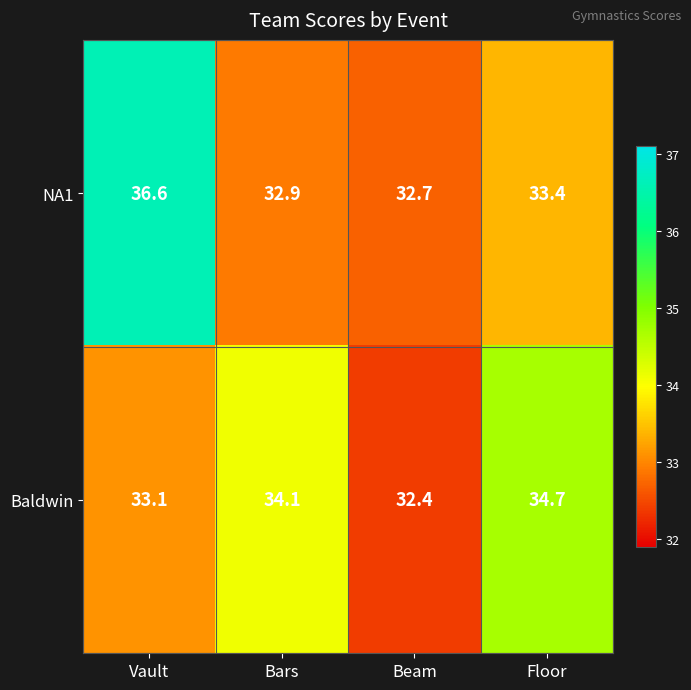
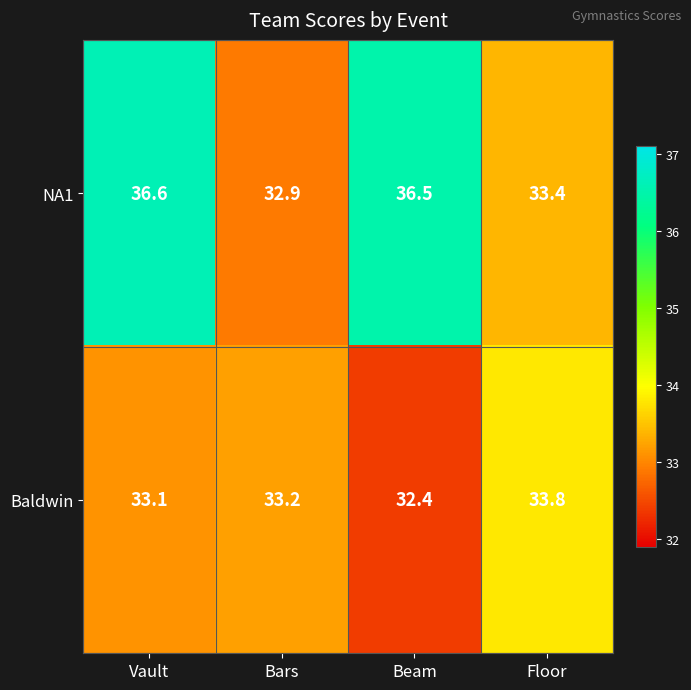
  {
    "NA1": {
-     "Beam": 32.7
+     "Beam": 36.5
    },
    "Baldwin": {
-     "Bars": 34.1,
-     "Floor": 34.7
+     "Bars": 33.2,
+     "Floor": 33.8
    }
  }
